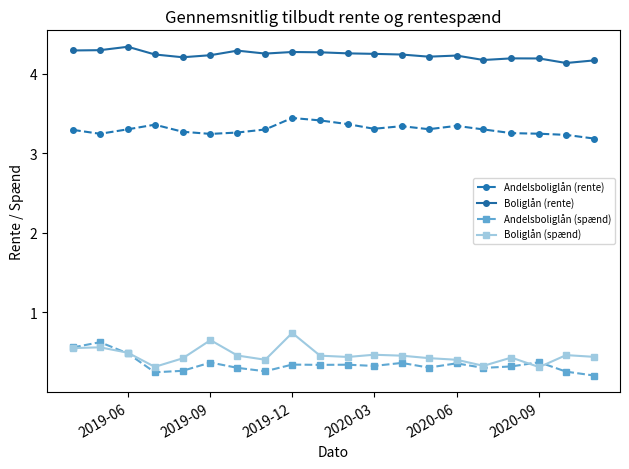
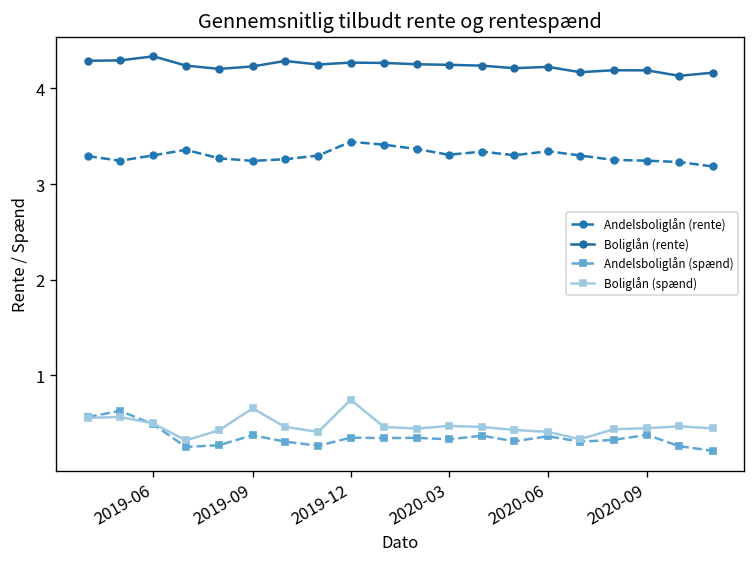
  {
    "Andelsboliglån (spænd)": {
      "2019-09": 0.4,
      "2019-12": 0.3,
      "2020-03": 0.3,
      "2020-06": 0.4,
      "2020-09": 0.4
    },
    "Boliglån (spænd)": {
      "2019-09": 0.7,
      "2019-12": 0.7,
      "2020-03": 0.5,
      "2020-06": 0.4,
-     "2020-09": 0.3
+     "2020-09": 0.4
    }
  }
